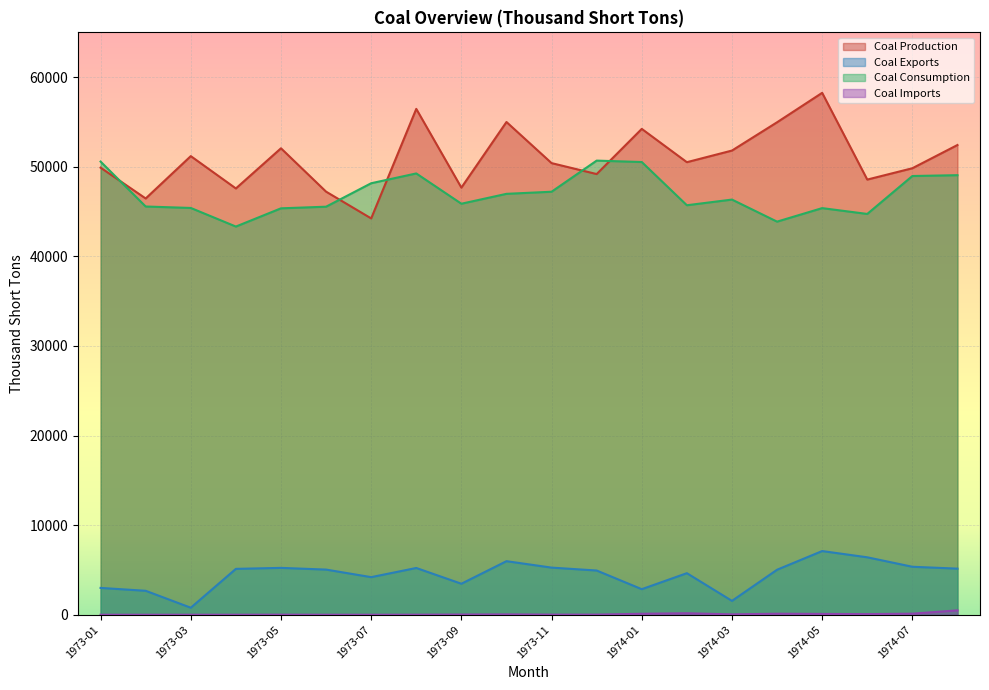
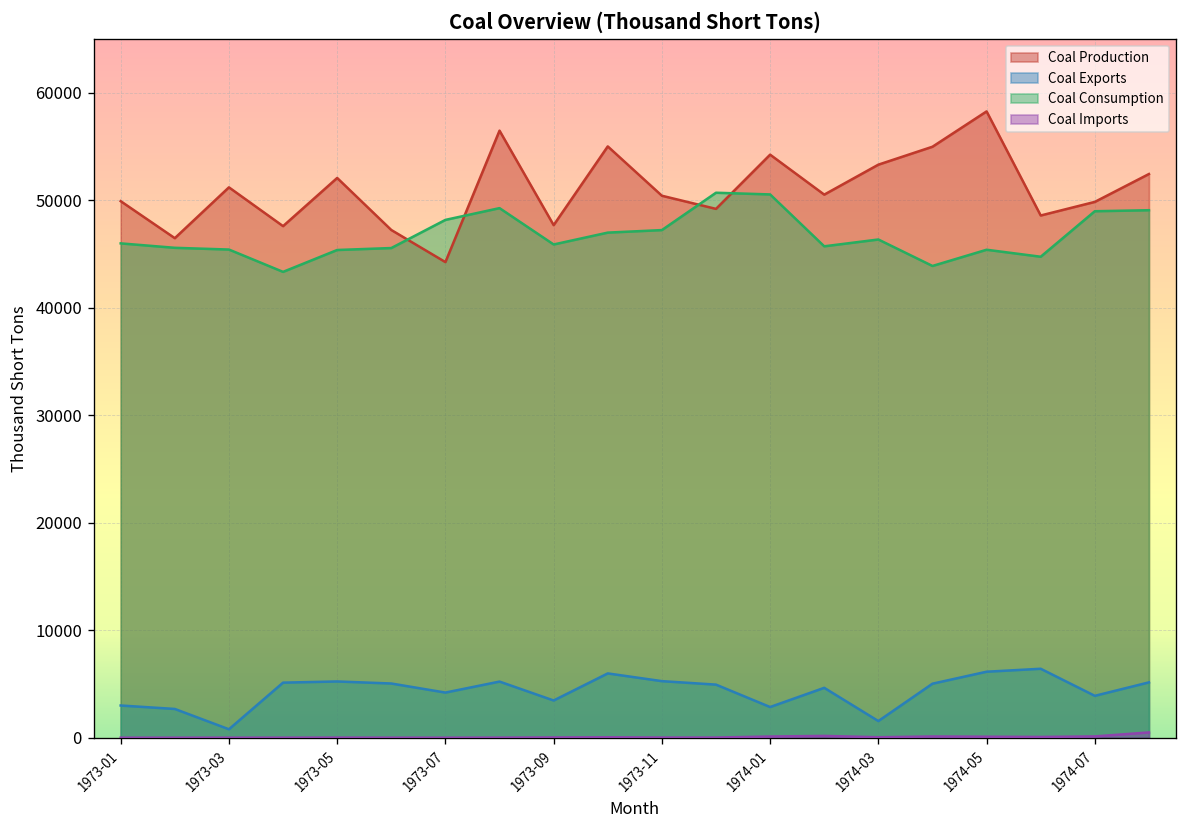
  {
    "Coal Production": {
      "1973-01": 50000,
      "1973-03": 51000,
      "1973-05": 52000,
      "1973-07": 44000,
      "1973-09": 48000,
      "1973-11": 50000,
      "1974-01": 54000,
-     "1974-03": 52000,
+     "1974-03": 53000,
      "1974-05": 58000,
      "1974-07": 50000
    },
    "Coal Exports": {
      "1973-01": 3000,
      "1973-03": 1000,
      "1973-05": 5000,
      "1973-07": 4000,
      "1973-09": 3000,
      "1973-11": 5000,
      "1974-01": 3000,
      "1974-03": 2000,
-     "1974-05": 7000,
-     "1974-07": 5000
+     "1974-05": 6000,
+     "1974-07": 4000
    },
    "Coal Consumption": {
-     "1973-01": 51000,
+     "1973-01": 46000,
      "1973-03": 45000,
      "1973-05": 45000,
      "1973-07": 48000,
      "1973-09": 46000,
      "1973-11": 47000,
      "1974-01": 51000,
      "1974-03": 46000,
      "1974-05": 45000,
      "1974-07": 49000
    },
    "Coal Imports": {
      "1973-01": 0,
      "1973-03": 0,
      "1973-05": 0,
      "1973-07": 0,
      "1973-09": 0,
      "1973-11": 0,
      "1974-01": 0,
      "1974-03": 0,
      "1974-05": 0,
      "1974-07": 0
    }
  }
